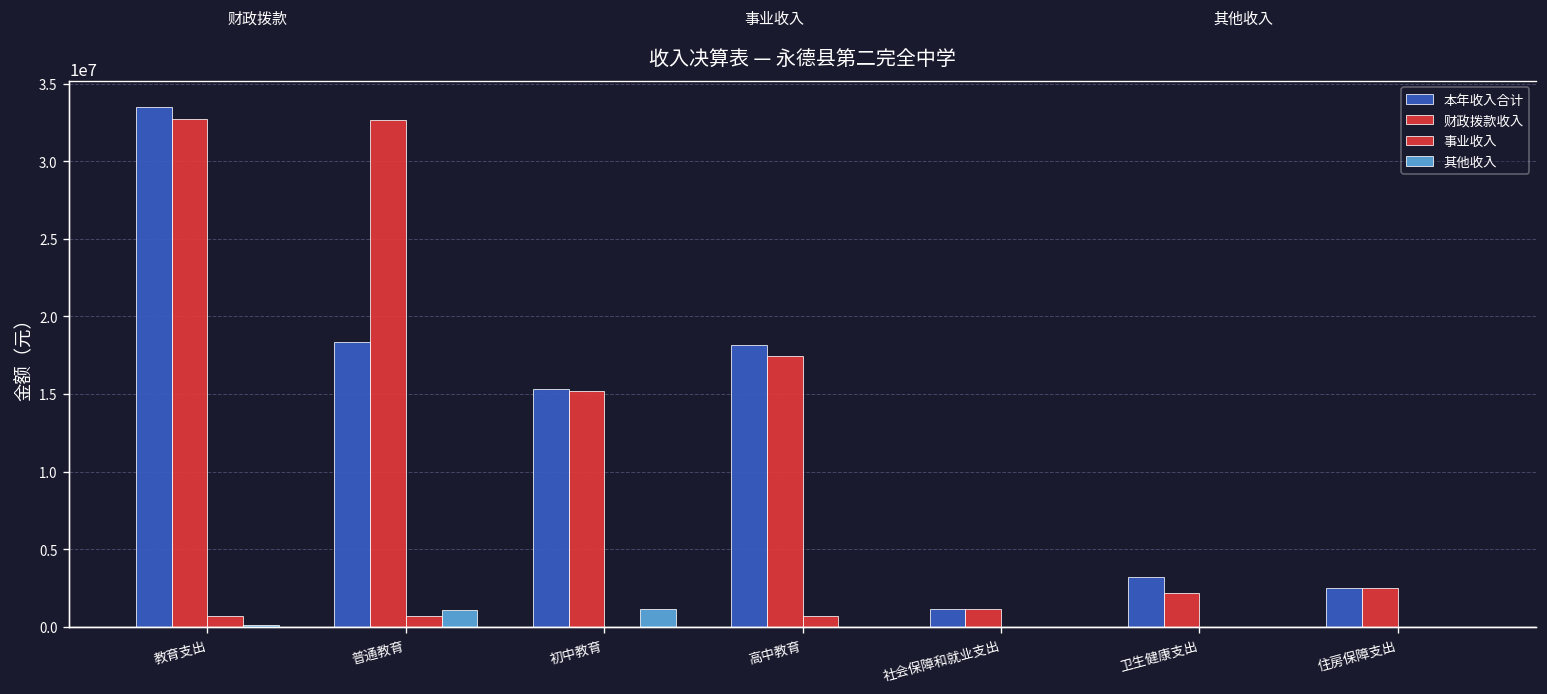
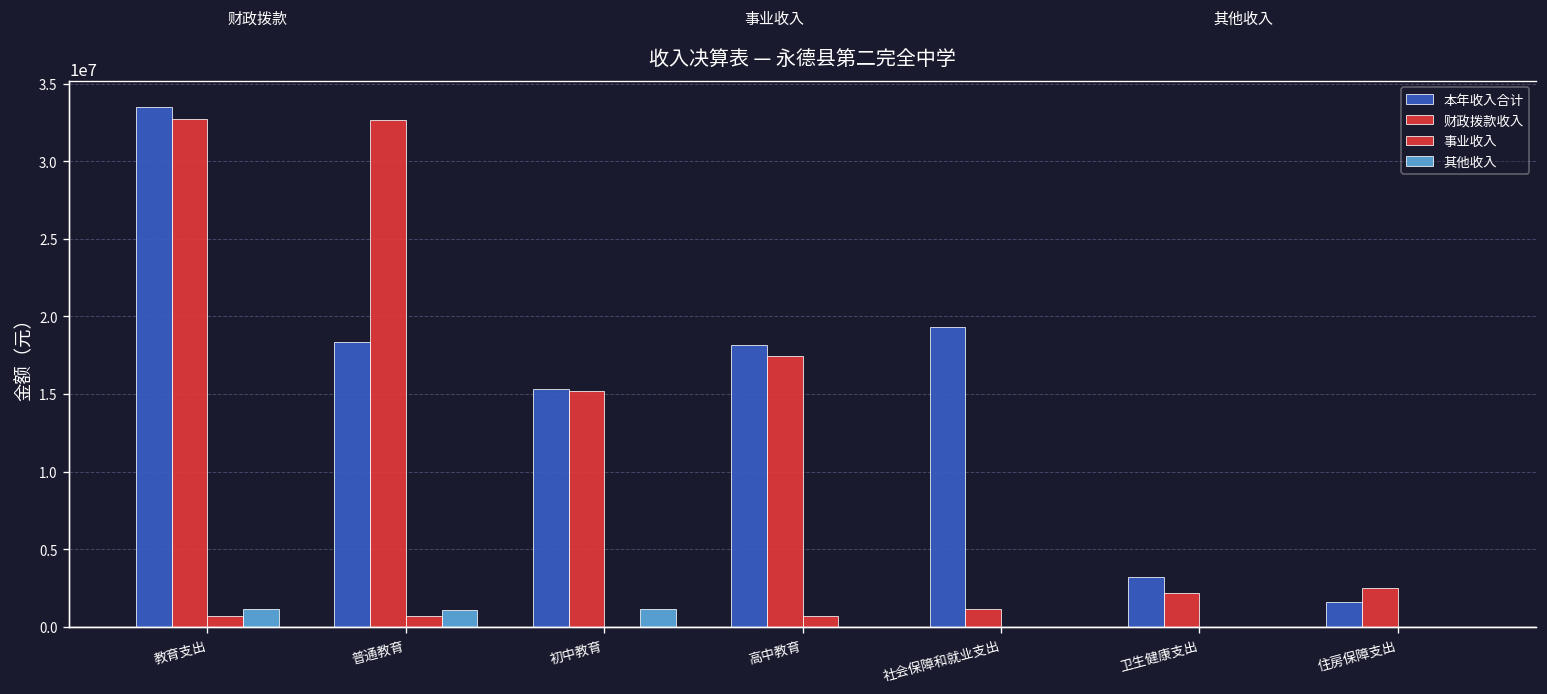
  {
    "本年收入合计": {
      "教育支出": 33500000,
      "普通教育": 18300000,
      "初中教育": 15300000,
      "高中教育": 18100000,
-     "社会保障和就业支出": 1200000,
+     "社会保障和就业支出": 19300000,
      "卫生健康支出": 3200000,
-     "住房保障支出": 2500000
+     "住房保障支出": 1600000
    },
    "其他收入": {
-     "教育支出": 100000,
+     "教育支出": 1200000,
      "普通教育": 1100000,
      "初中教育": 1100000,
      "高中教育": 0,
      "社会保障和就业支出": 0,
      "卫生健康支出": 0,
      "住房保障支出": 0
    }
  }
